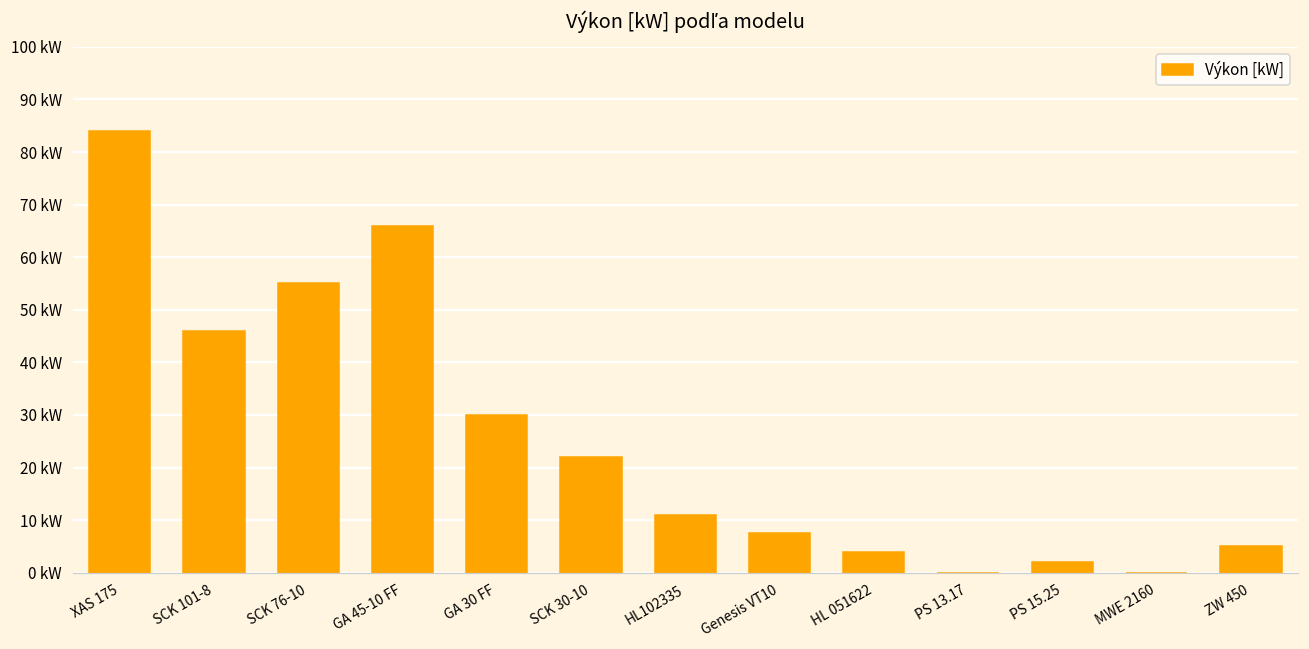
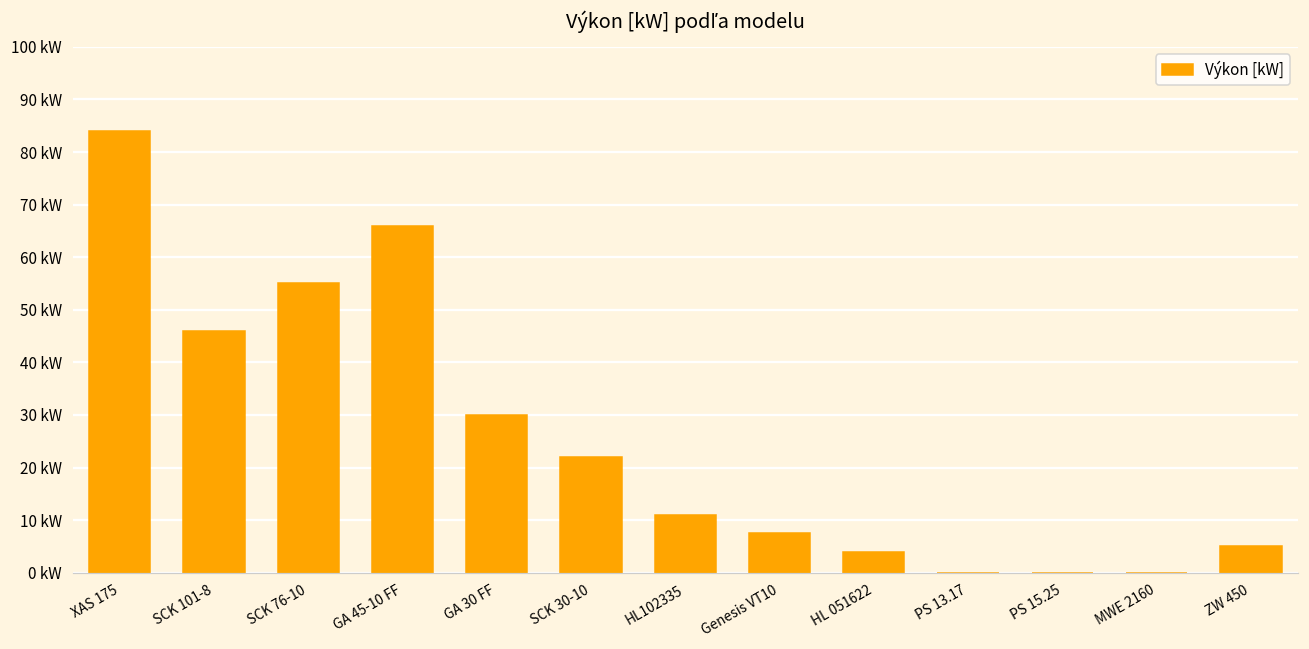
  {
    "XAS 175": "84 kW",
    "SCK 101-8": "46 kW",
    "SCK 76-10": "55 kW",
    "GA 45-10 FF": "66 kW",
    "GA 30 FF": "30 kW",
    "SCK 30-10": "22 kW",
    "HL102335": "11 kW",
    "Genesis VT10": "8 kW",
    "HL 051622": "4 kW",
    "PS 13.17": "0 kW",
-   "PS 15.25": "2 kW",
+   "PS 15.25": "0 kW",
    "MWE 2160": "0 kW",
    "ZW 450": "5 kW"
  }
